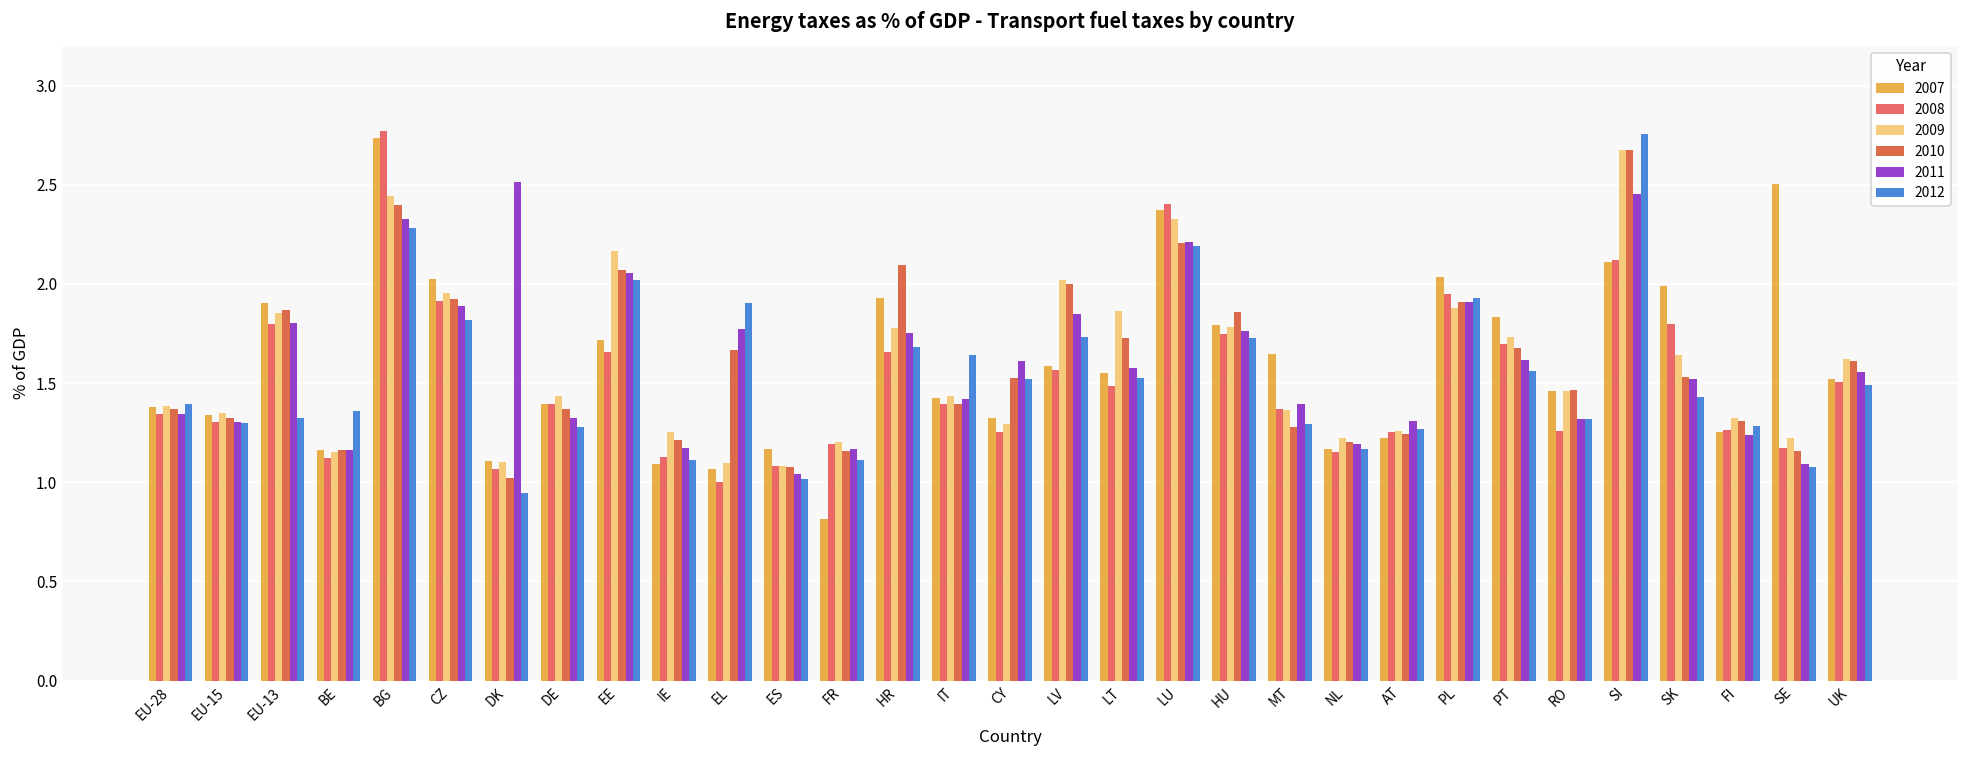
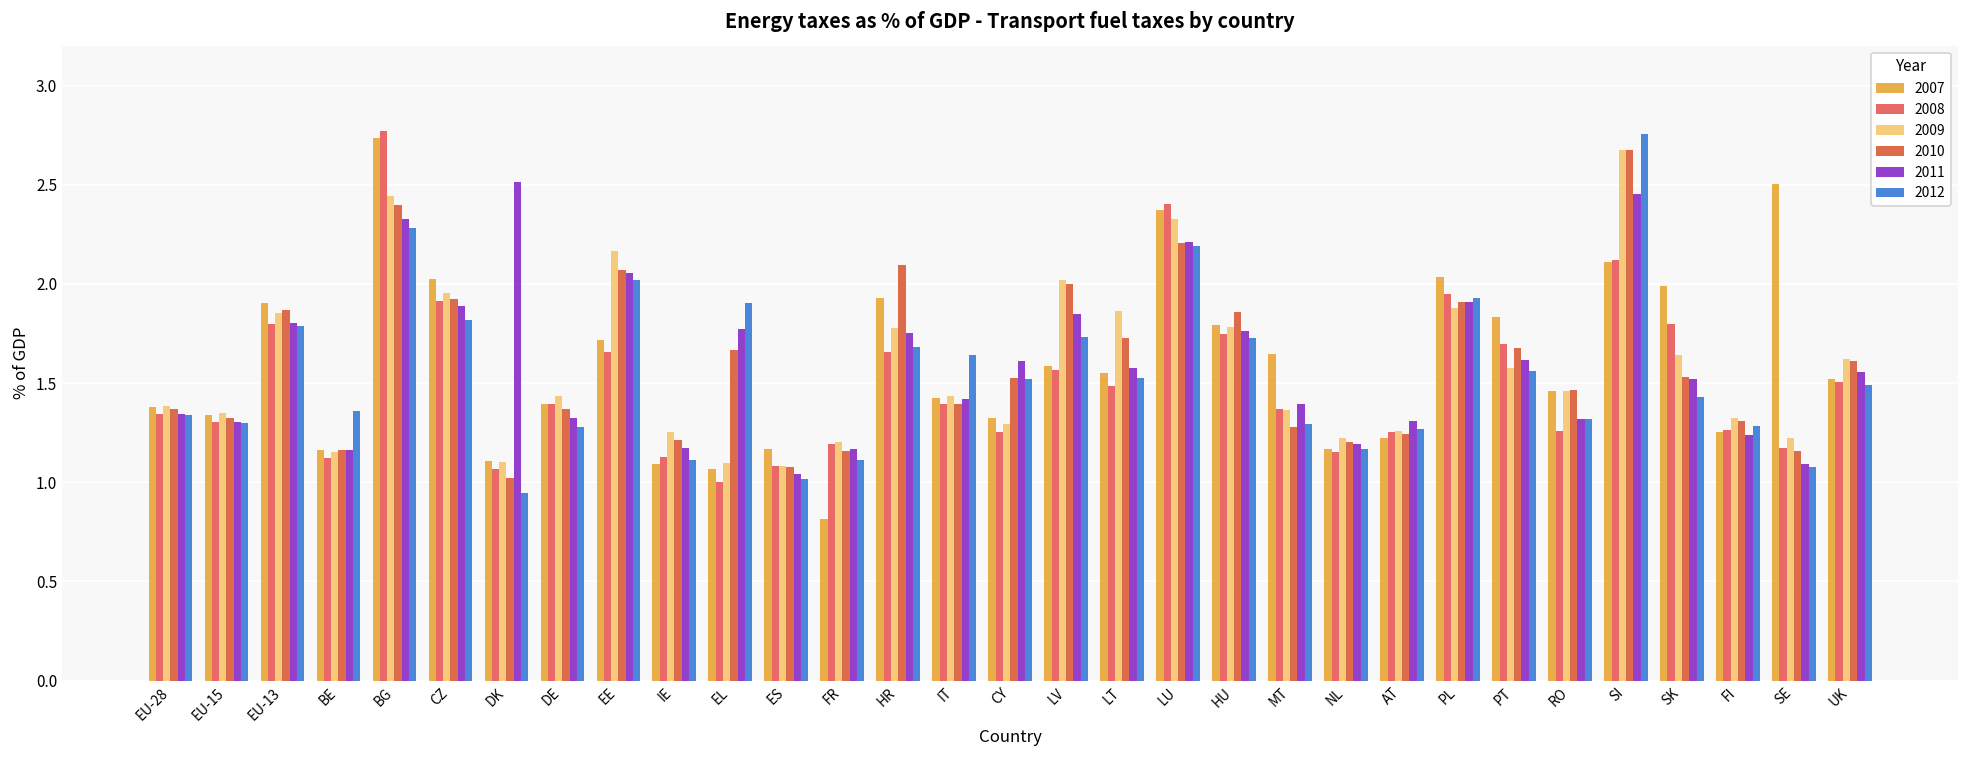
  {
    "2007": {
      "EU-28": 1.38,
      "EU-15": 1.34,
      "EU-13": 1.90,
      "BE": 1.16,
      "BG": 2.74,
      "CZ": 2.02,
      "DK": 1.11,
      "DE": 1.40,
      "EE": 1.72,
      "IE": 1.09,
      "EL": 1.07,
      "ES": 1.17,
      "FR": 0.81,
      "HR": 1.93,
      "IT": 1.43,
      "CY": 1.32,
      "LV": 1.59,
      "LT": 1.55,
      "LU": 2.37,
      "HU": 1.79,
      "MT": 1.65,
      "NL": 1.17,
      "AT": 1.22,
      "PL": 2.04,
      "PT": 1.83,
      "RO": 1.46,
      "SI": 2.11,
      "SK": 1.99,
      "FI": 1.25,
      "SE": 2.51,
      "UK": 1.52
    },
    "2009": {
      "EU-28": 1.39,
      "EU-15": 1.35,
      "EU-13": 1.85,
      "BE": 1.15,
      "BG": 2.44,
      "CZ": 1.96,
      "DK": 1.10,
      "DE": 1.43,
      "EE": 2.16,
      "IE": 1.25,
      "EL": 1.09,
      "ES": 1.08,
      "FR": 1.21,
      "HR": 1.78,
      "IT": 1.43,
      "CY": 1.29,
      "LV": 2.02,
      "LT": 1.86,
      "LU": 2.33,
      "HU": 1.78,
      "MT": 1.36,
      "NL": 1.22,
      "AT": 1.26,
      "PL": 1.88,
-     "PT": 1.73,
+     "PT": 1.57,
      "RO": 1.46,
      "SI": 2.68,
      "SK": 1.64,
      "FI": 1.33,
      "SE": 1.22,
      "UK": 1.62
    },
    "2011": {
      "EU-28": 1.35,
      "EU-15": 1.31,
      "EU-13": 1.80,
      "BE": 1.16,
      "BG": 2.32,
      "CZ": 1.89,
      "DK": 2.51,
      "DE": 1.32,
      "EE": 2.06,
      "IE": 1.17,
      "EL": 1.77,
      "ES": 1.04,
      "FR": 1.17,
      "HR": 1.75,
      "IT": 1.42,
      "CY": 1.61,
      "LV": 1.85,
      "LT": 1.57,
      "LU": 2.21,
      "HU": 1.76,
      "MT": 1.40,
      "NL": 1.19,
      "AT": 1.31,
      "PL": 1.91,
      "PT": 1.62,
      "RO": 1.32,
      "SI": 2.45,
      "SK": 1.52,
      "FI": 1.24,
      "SE": 1.09,
      "UK": 1.56
    },
    "2012": {
-     "EU-28": 1.40,
+     "EU-28": 1.34,
      "EU-15": 1.30,
-     "EU-13": 1.32,
+     "EU-13": 1.79,
      "BE": 1.36,
      "BG": 2.28,
      "CZ": 1.82,
      "DK": 0.95,
      "DE": 1.28,
      "EE": 2.02,
      "IE": 1.11,
      "EL": 1.90,
      "ES": 1.02,
      "FR": 1.11,
      "HR": 1.68,
      "IT": 1.64,
      "CY": 1.52,
      "LV": 1.73,
      "LT": 1.53,
      "LU": 2.19,
      "HU": 1.73,
      "MT": 1.29,
      "NL": 1.17,
      "AT": 1.27,
      "PL": 1.93,
      "PT": 1.56,
      "RO": 1.32,
      "SI": 2.76,
      "SK": 1.43,
      "FI": 1.28,
      "SE": 1.08,
      "UK": 1.49
    }
  }
